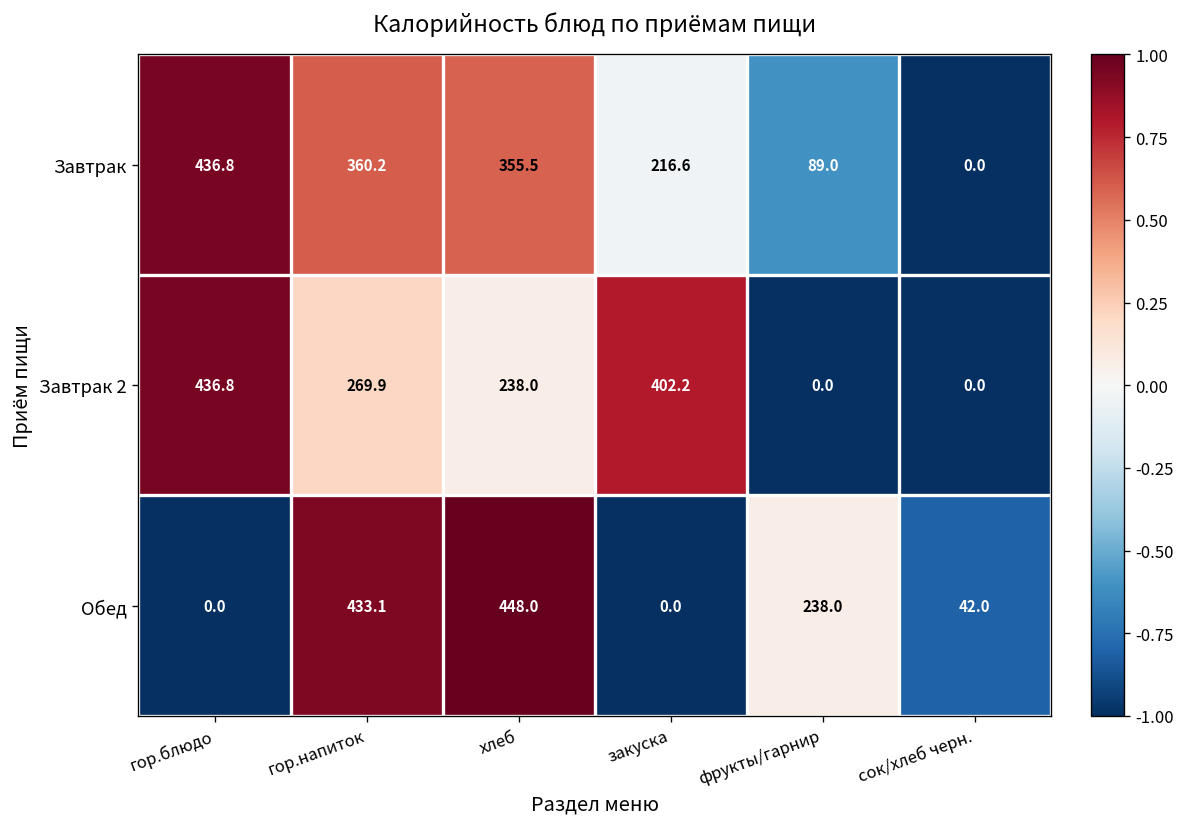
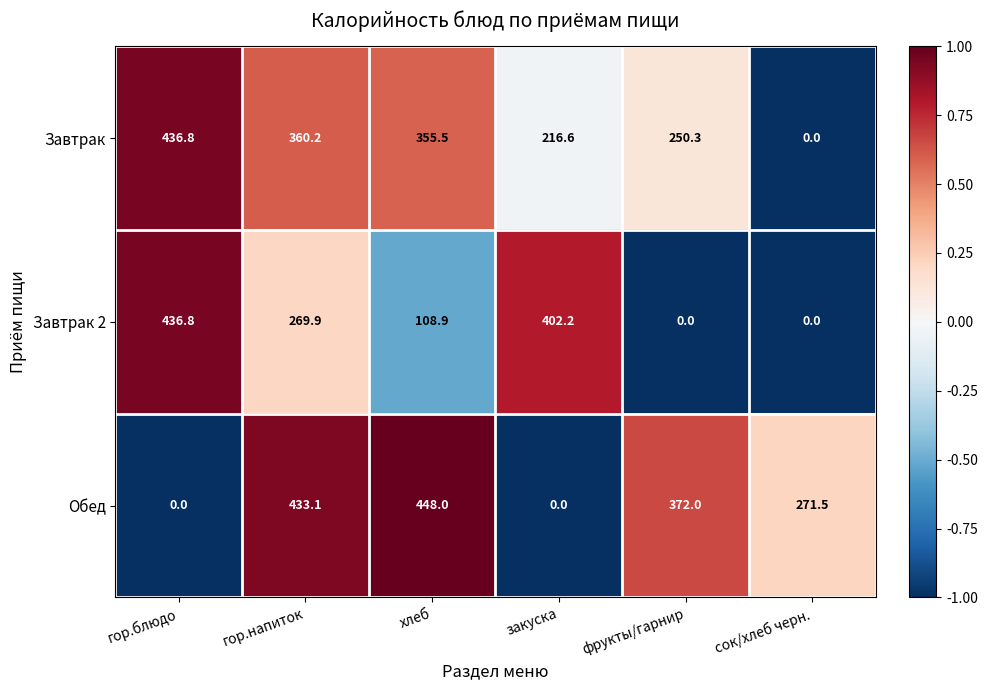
  {
    "Завтрак": {
      "гор.блюдо": 436.8,
      "гор.напиток": 360.2,
      "хлеб": 355.5,
      "закуска": 216.6,
-     "фрукты/гарнир": 89.0,
+     "фрукты/гарнир": 250.3,
      "сок/хлеб черн.": 0.0
    },
    "Завтрак 2": {
      "гор.блюдо": 436.8,
      "гор.напиток": 269.9,
-     "хлеб": 238.0,
+     "хлеб": 108.9,
      "закуска": 402.2,
      "фрукты/гарнир": 0.0,
      "сок/хлеб черн.": 0.0
    },
    "Обед": {
      "гор.блюдо": 0.0,
      "гор.напиток": 433.1,
      "хлеб": 448.0,
      "закуска": 0.0,
-     "фрукты/гарнир": 238.0,
-     "сок/хлеб черн.": 42.0
+     "фрукты/гарнир": 372.0,
+     "сок/хлеб черн.": 271.5
    }
  }
